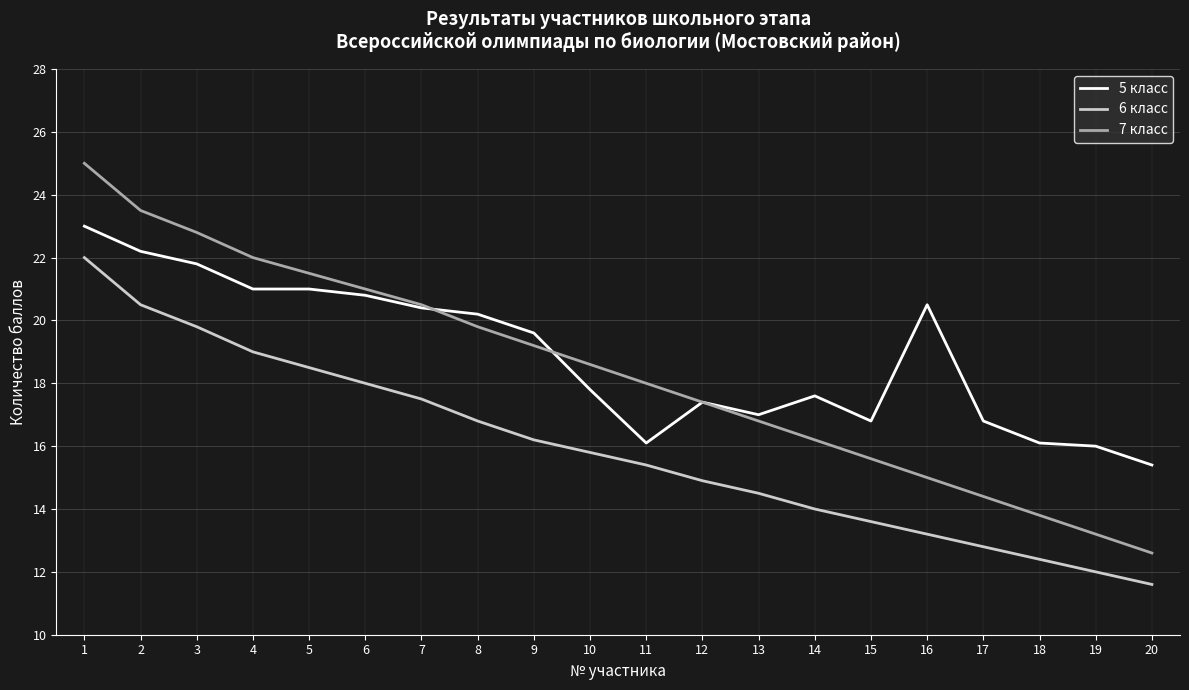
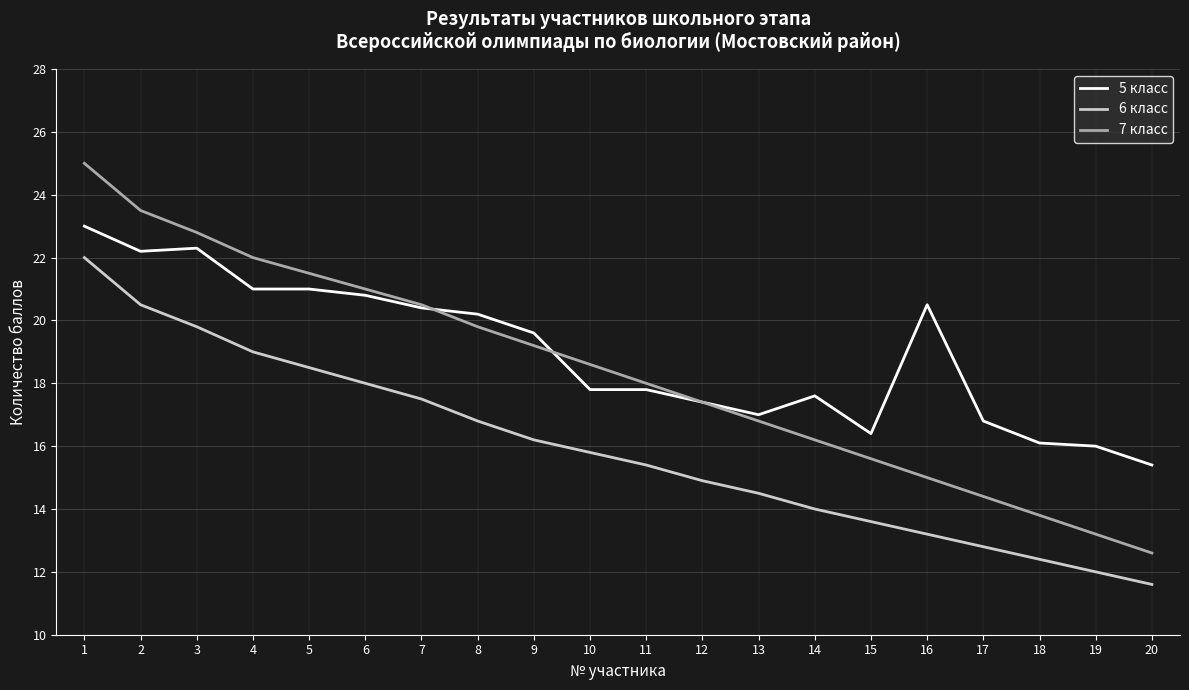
  {
    "5 класс": {
      "1": 23.0,
      "2": 22.2,
-     "3": 21.8,
+     "3": 22.3,
      "4": 21.0,
      "5": 21.0,
      "6": 20.8,
      "7": 20.4,
      "8": 20.2,
      "9": 19.6,
      "10": 17.8,
-     "11": 16.1,
+     "11": 17.8,
      "13": 17.0,
      "14": 17.6,
-     "15": 16.8,
+     "15": 16.4,
      "16": 20.5,
      "17": 16.8,
      "18": 16.1,
      "19": 16.0,
      "20": 15.4
    }
  }
